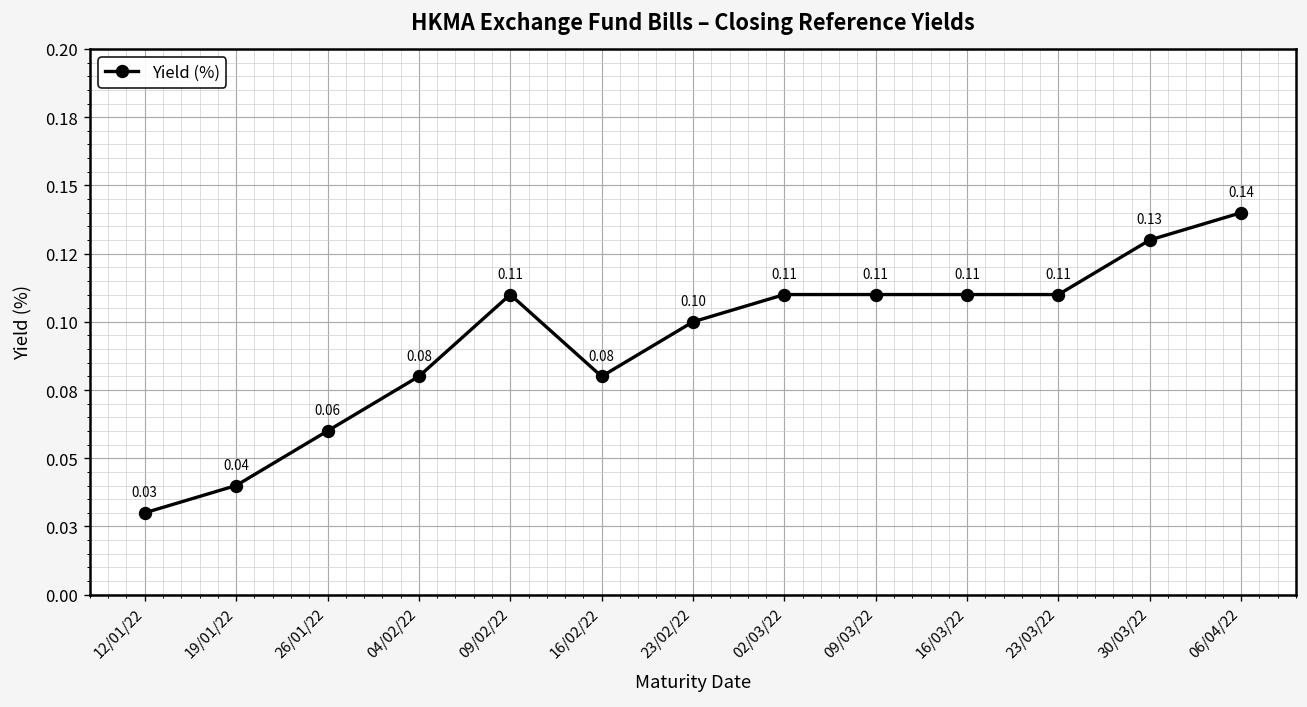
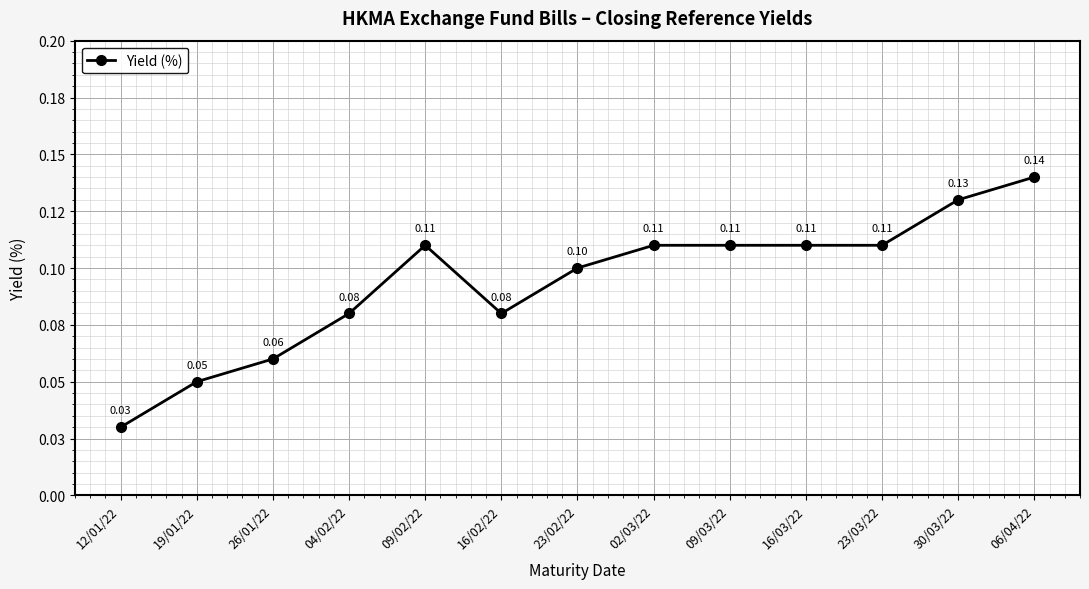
  {
    "12/01/22": 0.03,
-   "19/01/22": 0.04,
+   "19/01/22": 0.05,
    "26/01/22": 0.06,
    "04/02/22": 0.08,
    "09/02/22": 0.11,
    "16/02/22": 0.08,
    "23/02/22": 0.10,
    "02/03/22": 0.11,
    "09/03/22": 0.11,
    "16/03/22": 0.11,
    "23/03/22": 0.11,
    "30/03/22": 0.13,
    "06/04/22": 0.14
  }
